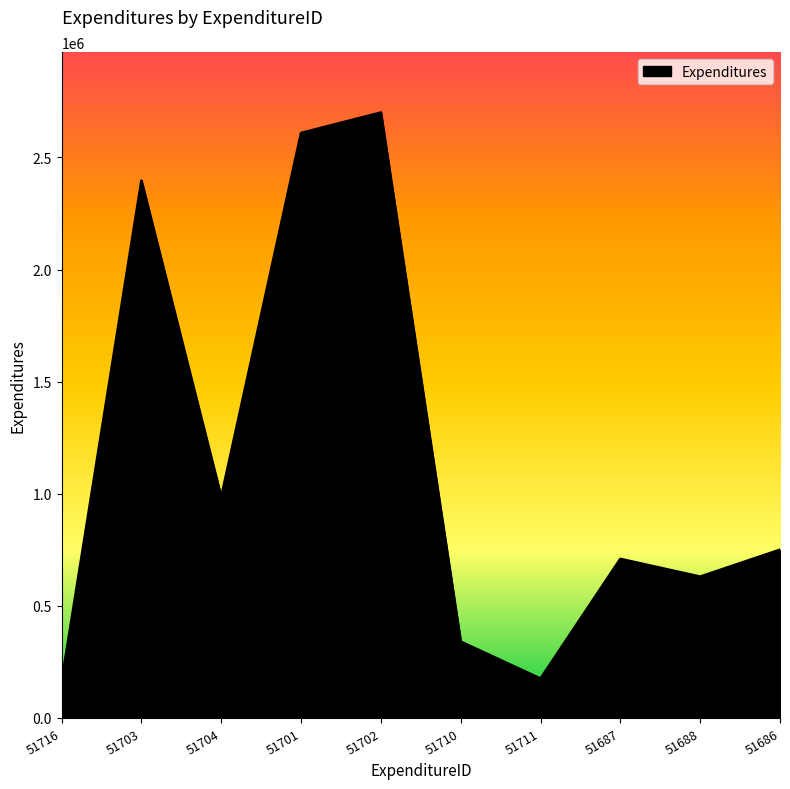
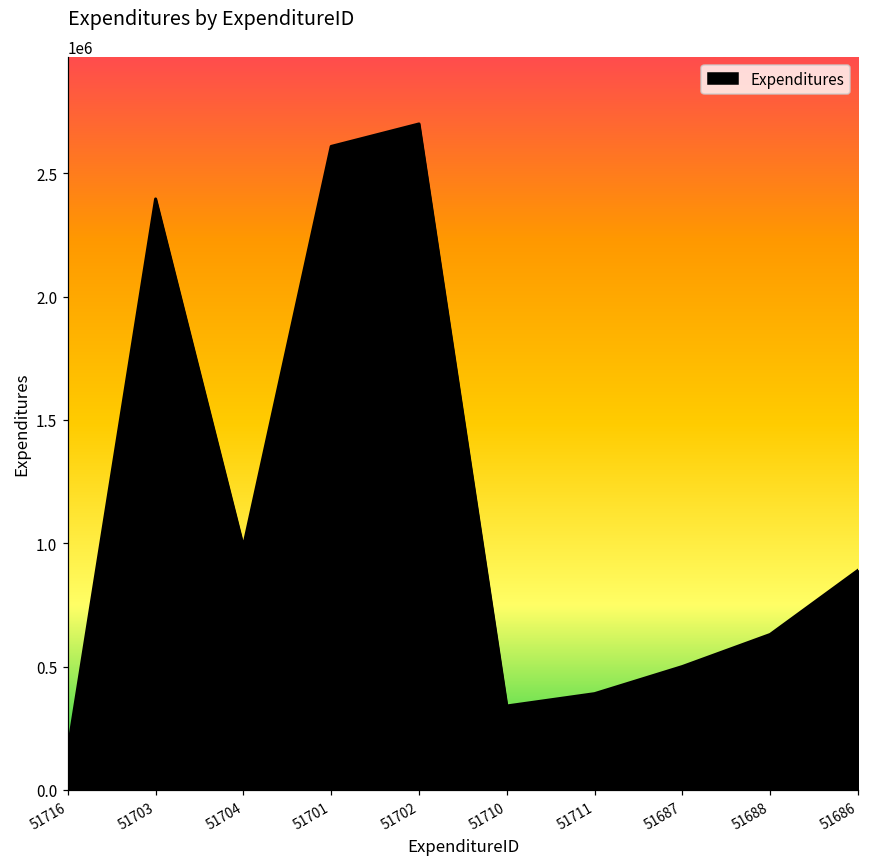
  {
    "51716": 160000,
    "51703": 2400000,
    "51704": 980000,
    "51701": 2610000,
    "51702": 2700000,
    "51710": 340000,
-   "51711": 180000,
-   "51687": 710000,
+   "51711": 390000,
+   "51687": 500000,
    "51688": 630000,
-   "51686": 750000
+   "51686": 890000
  }
